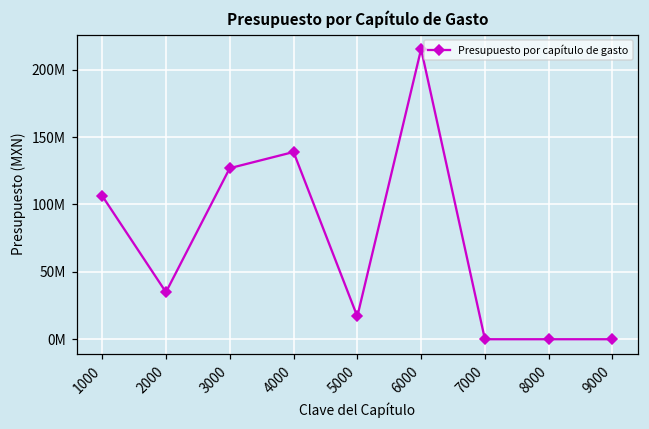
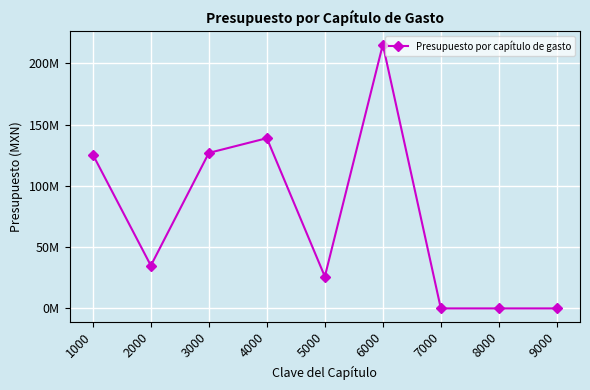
  {
-   "1000": 106000000,
+   "1000": 126000000,
    "2000": 35000000,
    "3000": 127000000,
    "4000": 139000000,
-   "5000": 17000000,
+   "5000": 26000000,
    "6000": 215000000,
    "7000": 0,
    "8000": 0,
    "9000": 0
  }
